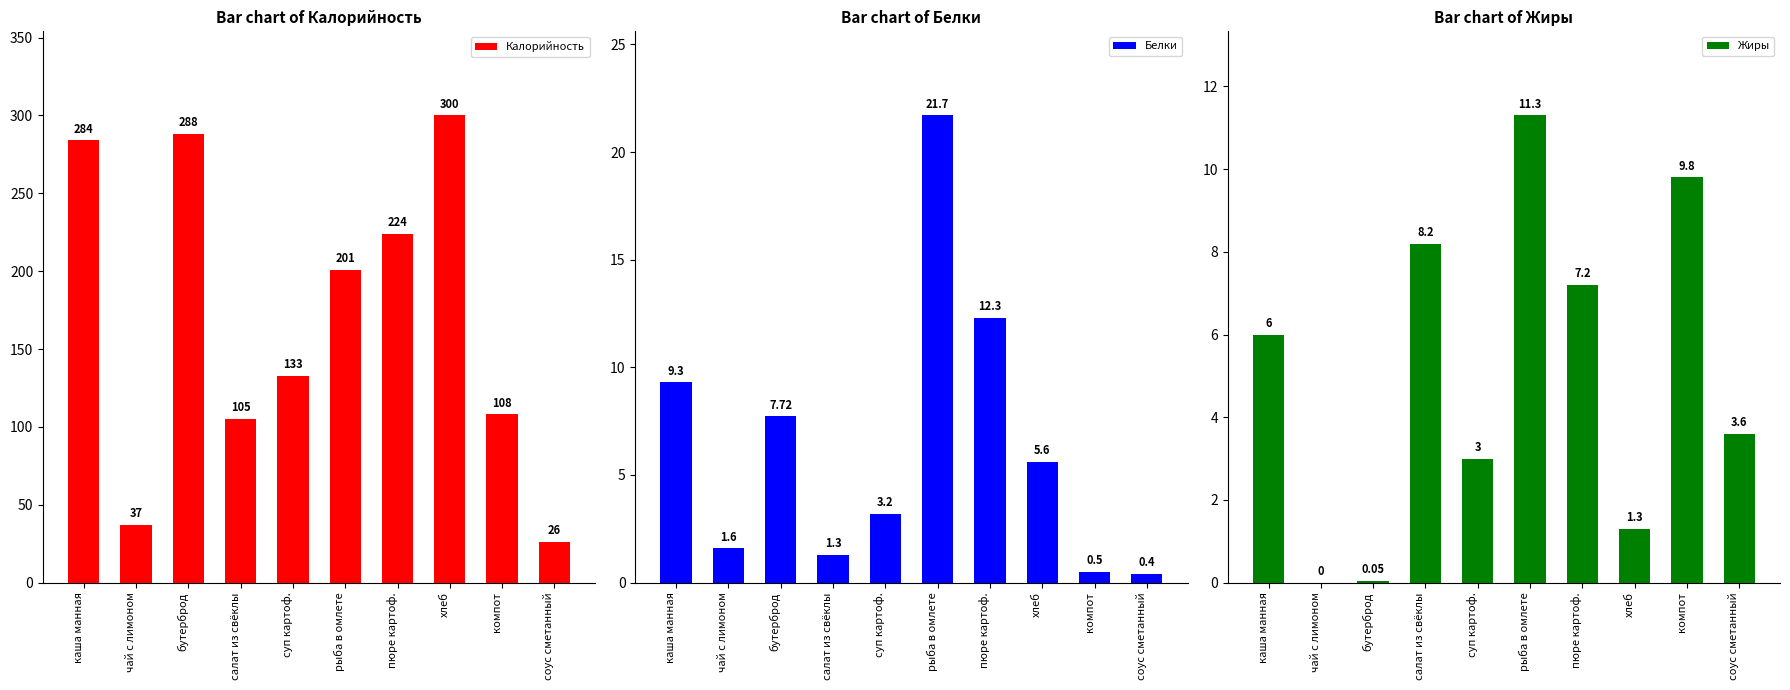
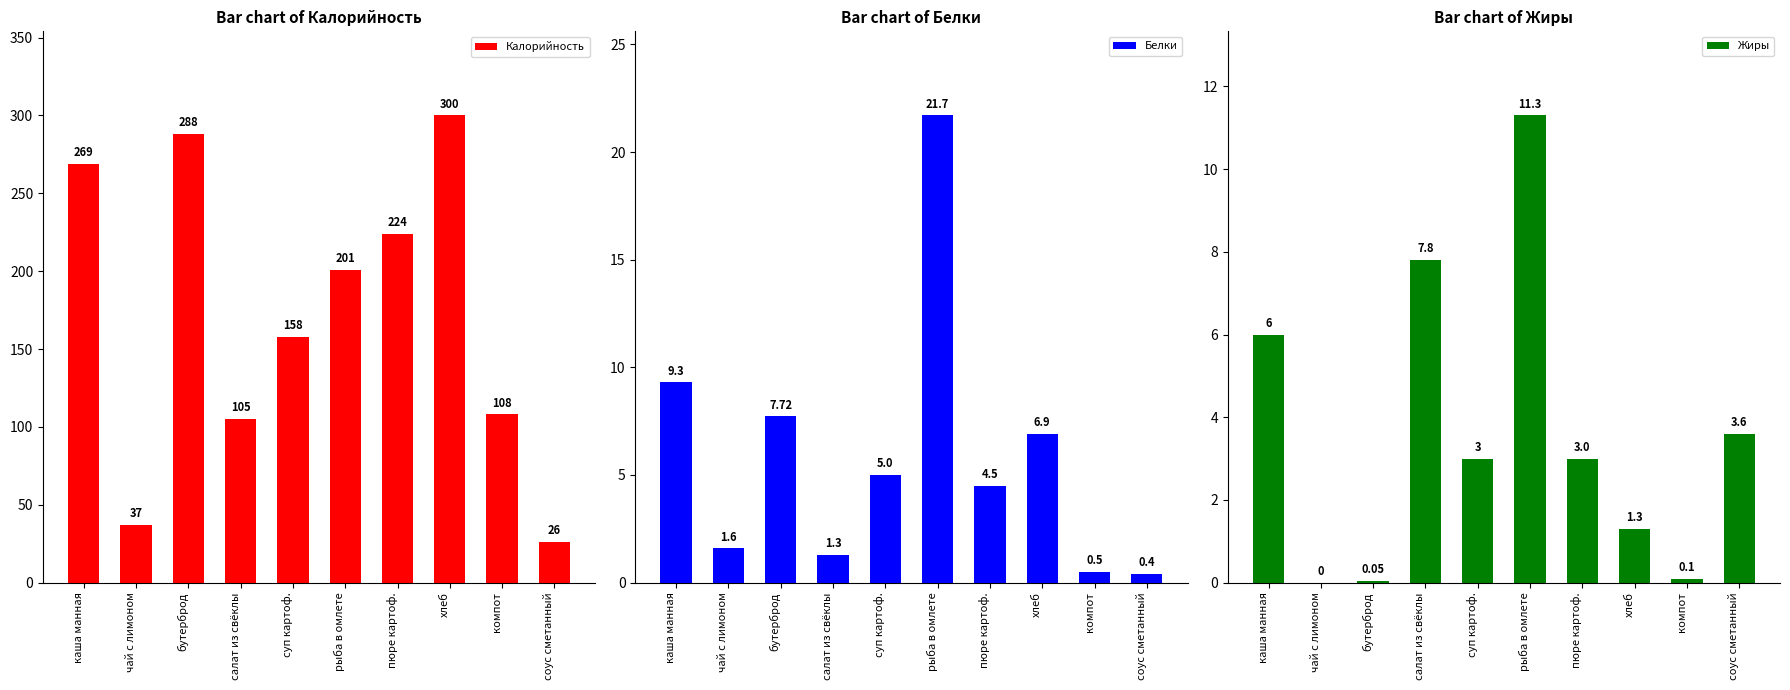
  {
    "Bar chart of Калорийность": {
-     "каша манная": 284,
+     "каша манная": 269,
      "чай с лимоном": 37,
      "бутерброд": 288,
      "салат из свёклы": 105,
-     "суп картоф.": 133,
+     "суп картоф.": 158,
      "рыба в омлете": 201,
      "пюре картоф.": 224,
      "хлеб": 300,
      "компот": 108,
      "соус сметанный": 26
    },
    "Bar chart of Белки": {
      "каша манная": 9.3,
      "чай с лимоном": 1.6,
      "бутерброд": 7.72,
      "салат из свёклы": 1.3,
-     "суп картоф.": 3.2,
+     "суп картоф.": 5.0,
      "рыба в омлете": 21.7,
-     "пюре картоф.": 12.3,
-     "хлеб": 5.6,
+     "пюре картоф.": 4.5,
+     "хлеб": 6.9,
      "компот": 0.5,
      "соус сметанный": 0.4
    },
    "Bar chart of Жиры": {
      "каша манная": 6,
      "чай с лимоном": 0,
      "бутерброд": 0.05,
-     "салат из свёклы": 8.2,
+     "салат из свёклы": 7.8,
      "суп картоф.": 3,
      "рыба в омлете": 11.3,
-     "пюре картоф.": 7.2,
+     "пюре картоф.": 3.0,
      "хлеб": 1.3,
-     "компот": 9.8,
+     "компот": 0.1,
      "соус сметанный": 3.6
    }
  }
